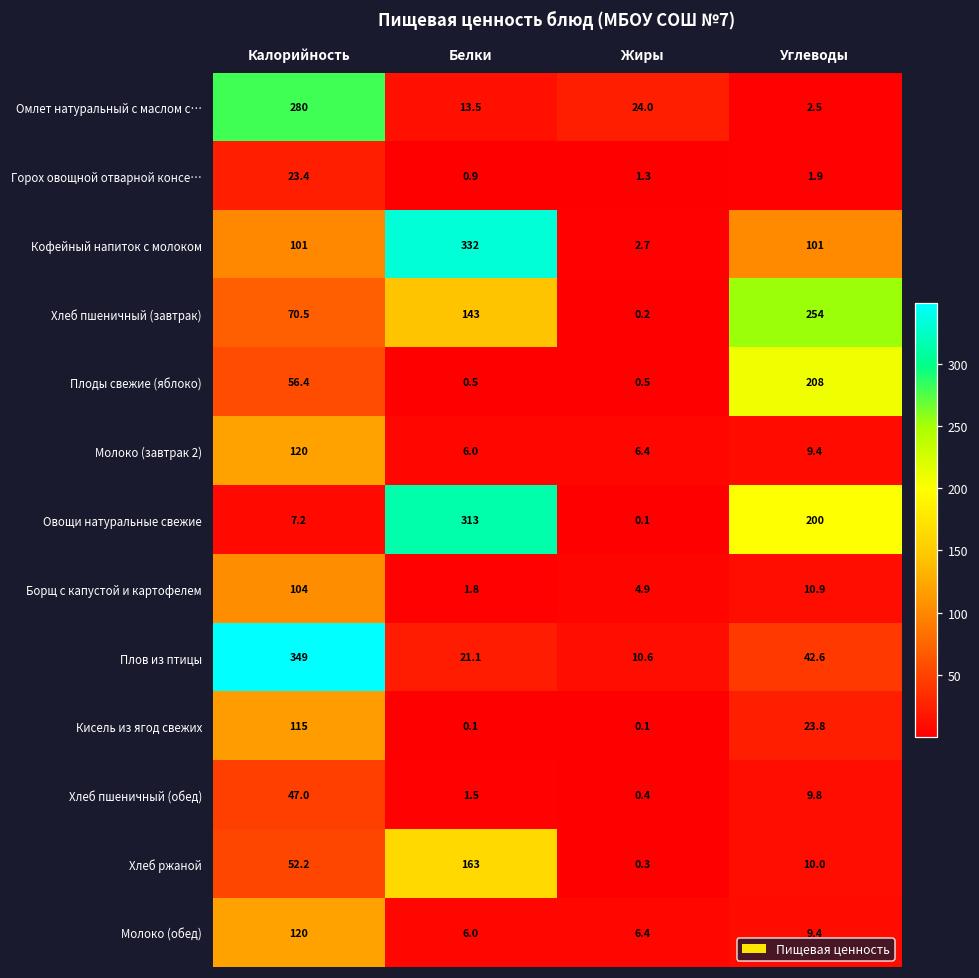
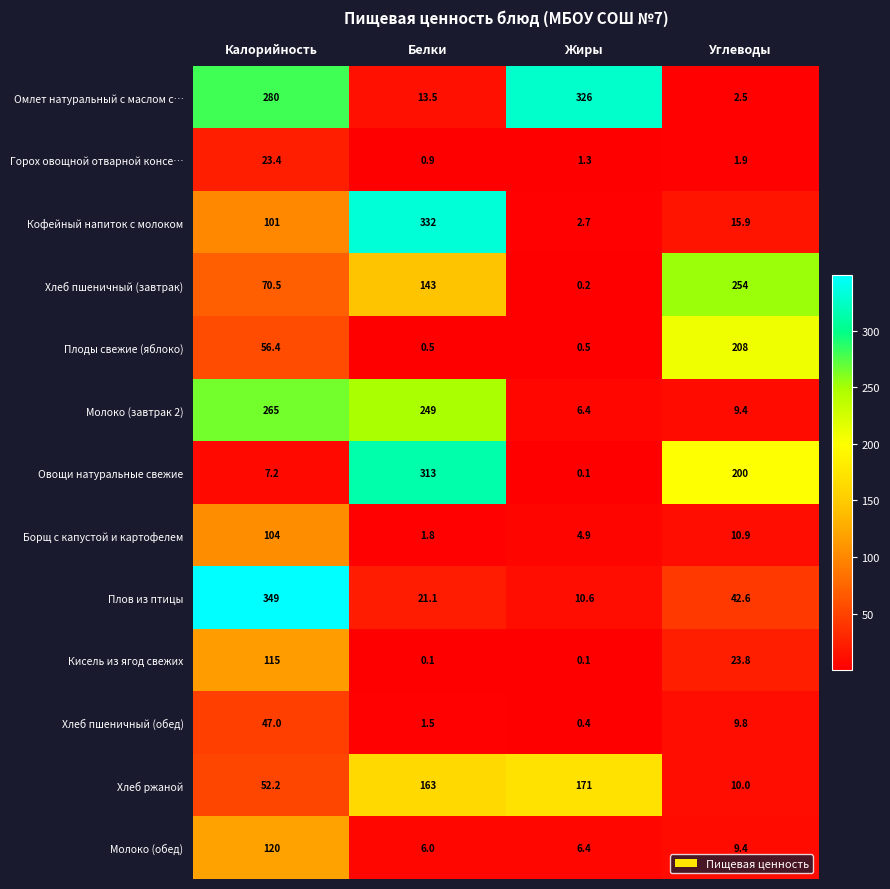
  {
    "Омлет натуральный с маслом с…": {
      "Калорийность": 280,
      "Белки": 13.5,
-     "Жиры": 24.0,
+     "Жиры": 326,
      "Углеводы": 2.5
    },
    "Горох овощной отварной консе…": {
      "Калорийность": 23.4,
      "Белки": 0.9,
      "Жиры": 1.3,
      "Углеводы": 1.9
    },
    "Кофейный напиток с молоком": {
      "Калорийность": 101,
      "Белки": 332,
      "Жиры": 2.7,
-     "Углеводы": 101
+     "Углеводы": 15.9
    },
    "Хлеб пшеничный (завтрак)": {
      "Калорийность": 70.5,
      "Белки": 143,
      "Жиры": 0.2,
      "Углеводы": 254
    },
    "Плоды свежие (яблоко)": {
      "Калорийность": 56.4,
      "Белки": 0.5,
      "Жиры": 0.5,
      "Углеводы": 208
    },
    "Молоко (завтрак 2)": {
-     "Калорийность": 120,
-     "Белки": 6.0,
+     "Калорийность": 265,
+     "Белки": 249,
      "Жиры": 6.4,
      "Углеводы": 9.4
    },
    "Овощи натуральные свежие": {
      "Калорийность": 7.2,
      "Белки": 313,
      "Жиры": 0.1,
      "Углеводы": 200
    },
    "Борщ с капустой и картофелем": {
      "Калорийность": 104,
      "Белки": 1.8,
      "Жиры": 4.9,
      "Углеводы": 10.9
    },
    "Плов из птицы": {
      "Калорийность": 349,
      "Белки": 21.1,
      "Жиры": 10.6,
      "Углеводы": 42.6
    },
    "Кисель из ягод свежих": {
      "Калорийность": 115,
      "Белки": 0.1,
      "Жиры": 0.1,
      "Углеводы": 23.8
    },
    "Хлеб пшеничный (обед)": {
      "Калорийность": 47.0,
      "Белки": 1.5,
      "Жиры": 0.4,
      "Углеводы": 9.8
    },
    "Хлеб ржаной": {
      "Калорийность": 52.2,
      "Белки": 163,
-     "Жиры": 0.3,
+     "Жиры": 171,
      "Углеводы": 10.0
    },
    "Молоко (обед)": {
      "Калорийность": 120,
      "Белки": 6.0,
      "Жиры": 6.4,
      "Углеводы": 9.4
    }
  }
